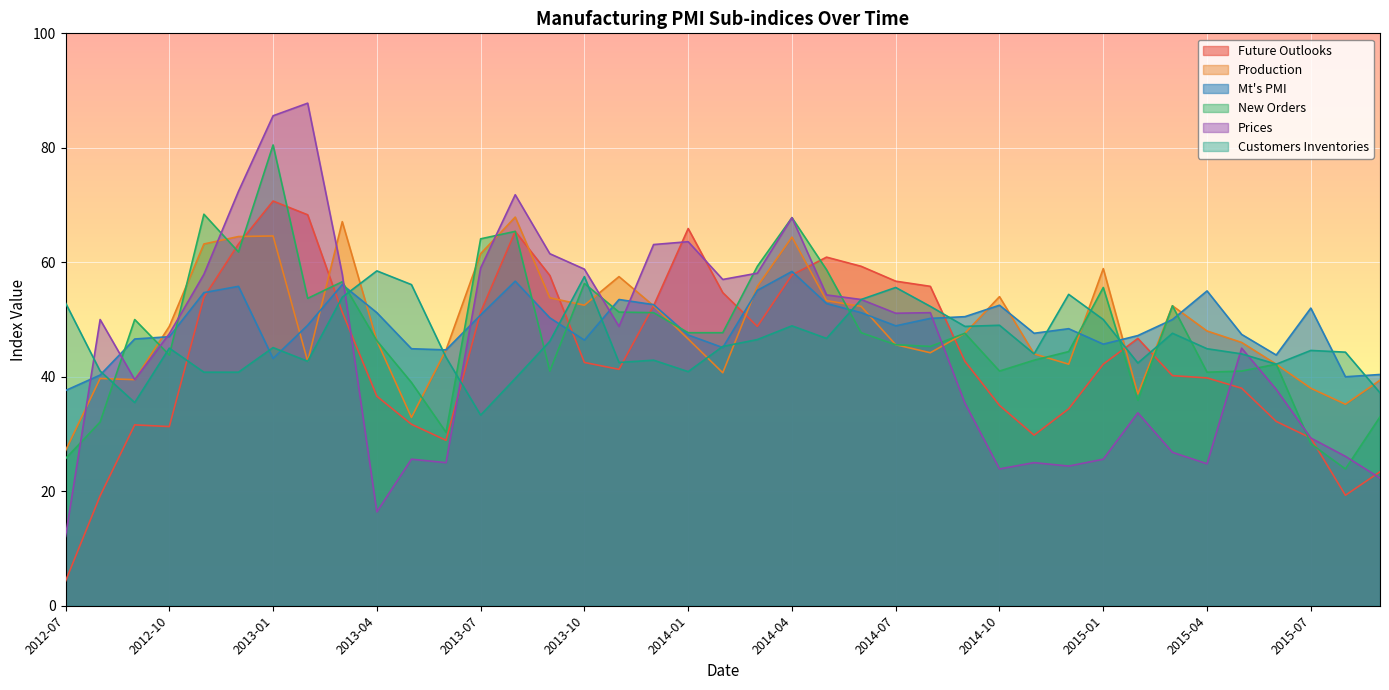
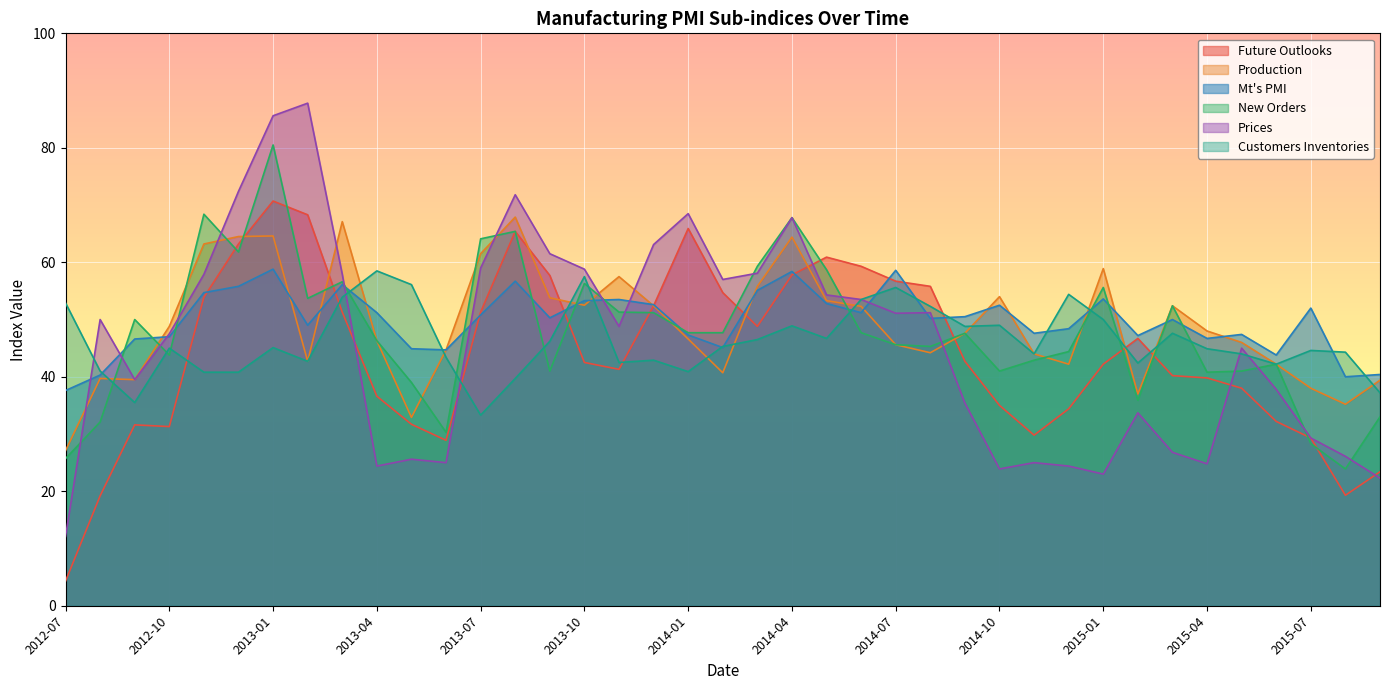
  {
    "Mt's PMI": {
      "2012-07": 38,
      "2012-10": 47,
-     "2013-01": 43,
+     "2013-01": 59,
      "2013-04": 51,
      "2013-07": 51,
-     "2013-10": 46,
+     "2013-10": 53,
      "2014-04": 58,
-     "2014-07": 49,
+     "2014-07": 59,
      "2014-10": 53,
-     "2015-01": 46,
-     "2015-04": 55,
+     "2015-01": 54,
+     "2015-04": 47,
      "2015-07": 52
    },
    "Prices": {
      "2012-07": 12,
      "2012-10": 48,
      "2013-01": 86,
-     "2013-04": 16,
+     "2013-04": 24,
      "2013-07": 59,
      "2013-10": 59,
-     "2014-01": 64,
+     "2014-01": 69,
      "2014-07": 51,
      "2014-10": 24,
-     "2015-01": 26,
+     "2015-01": 23,
      "2015-04": 25
    }
  }
